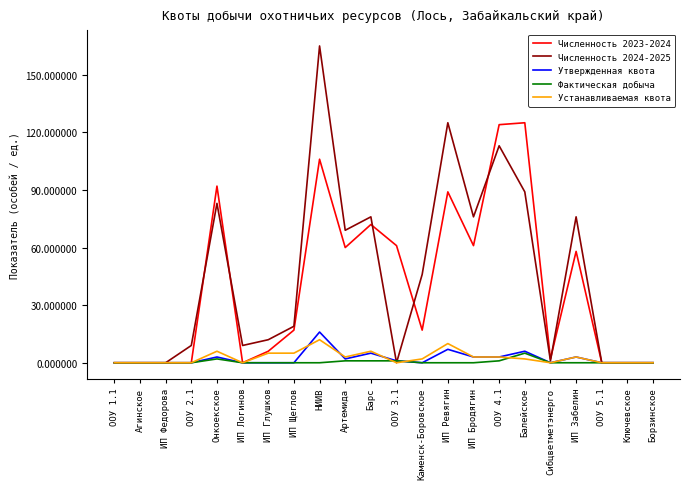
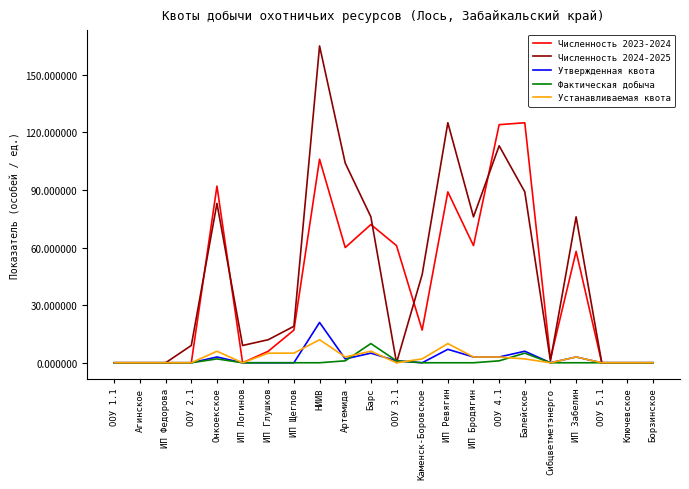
  {
    "Численность 2023-2024": {
      "Онкоекское": 92,
      "ИП Щеглов": 17,
      "НИИВ": 106,
      "Артемида": 60,
      "Барс": 72,
      "ООУ 3.1": 61,
      "Каменск-Боровское": 17,
      "ИП Ревягин": 89,
      "ИП Бродягин": 61,
      "ООУ 4.1": 124,
      "Балейское": 125,
      "ИП Забелин": 58
    },
    "Численность 2024-2025": {
      "ООУ 2.1": 9,
      "Онкоекское": 83,
      "ИП Логинов": 9,
      "ИП Глушков": 12,
      "ИП Щеглов": 19,
      "НИИВ": 165,
-     "Артемида": 69,
+     "Артемида": 104,
      "Барс": 76,
      "Каменск-Боровское": 46,
      "ИП Ревягин": 125,
      "ИП Бродягин": 76,
      "ООУ 4.1": 113,
      "Балейское": 89,
      "ИП Забелин": 76
    },
    "Утвержденная квота": {
-     "НИИВ": 16,
+     "НИИВ": 21,
      "ИП Ревягин": 7
    },
    "Фактическая добыча": {
      "НИИВ": 0,
-     "Барс": 1,
+     "Барс": 10,
      "ИП Ревягин": 0,
      "ИП Бродягин": 0,
      "ООУ 4.1": 1,
      "ИП Забелин": 0
    },
    "Устанавливаемая квота": {
      "Онкоекское": 6,
      "ИП Щеглов": 5,
      "НИИВ": 12,
      "Каменск-Боровское": 2,
      "ИП Ревягин": 10,
      "Балейское": 2
    }
  }
